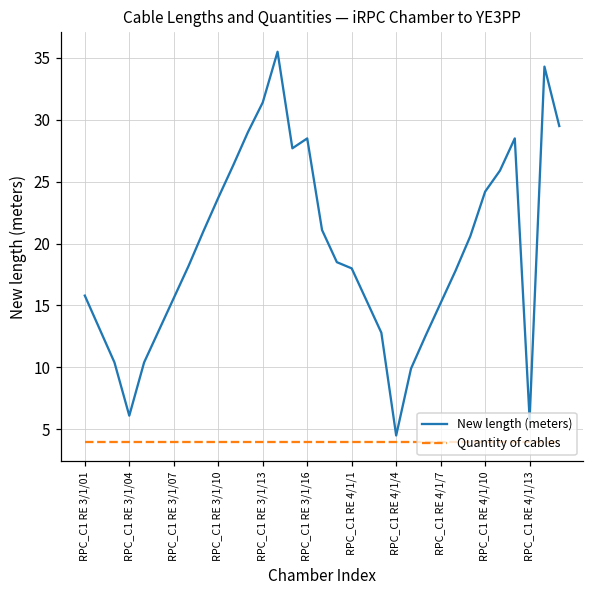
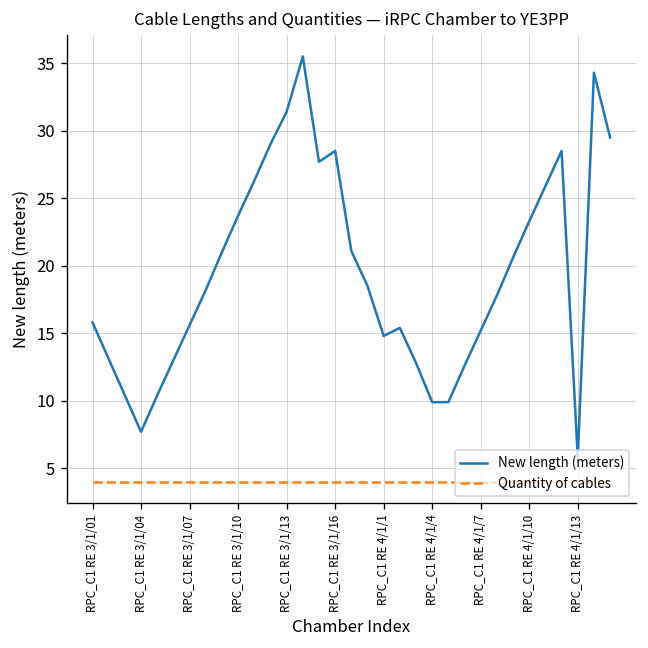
  {
    "New length (meters)": {
      "RPC_C1 RE 3/1/01": 15.8,
-     "RPC_C1 RE 3/1/04": 6.1,
+     "RPC_C1 RE 3/1/04": 7.7,
      "RPC_C1 RE 3/1/07": 15.6,
      "RPC_C1 RE 3/1/10": 23.7,
      "RPC_C1 RE 3/1/13": 31.4,
      "RPC_C1 RE 3/1/16": 28.5,
-     "RPC_C1 RE 4/1/1": 18.0,
-     "RPC_C1 RE 4/1/4": 4.5,
+     "RPC_C1 RE 4/1/1": 14.8,
+     "RPC_C1 RE 4/1/4": 9.9,
      "RPC_C1 RE 4/1/7": 15.2,
-     "RPC_C1 RE 4/1/10": 24.2
+     "RPC_C1 RE 4/1/10": 23.3
    },
    "Quantity of cables": {
      "RPC_C1 RE 3/1/01": 4.0,
      "RPC_C1 RE 3/1/04": 4.0,
      "RPC_C1 RE 3/1/07": 4.0,
      "RPC_C1 RE 3/1/10": 4.0,
      "RPC_C1 RE 3/1/13": 4.0,
      "RPC_C1 RE 3/1/16": 4.0,
      "RPC_C1 RE 4/1/1": 4.0,
      "RPC_C1 RE 4/1/4": 4.0
    }
  }
